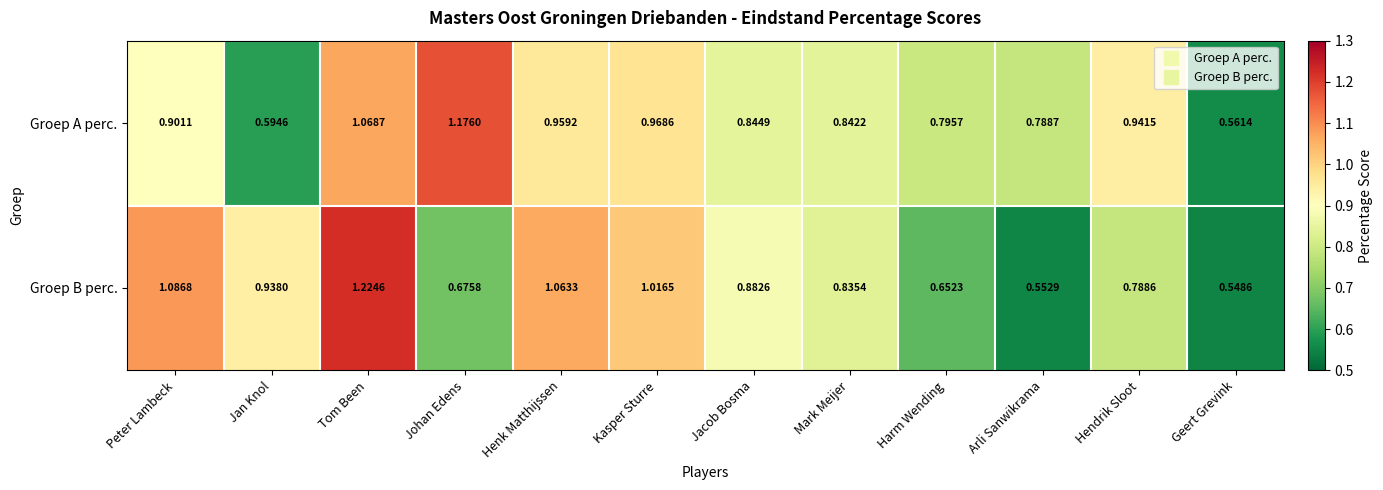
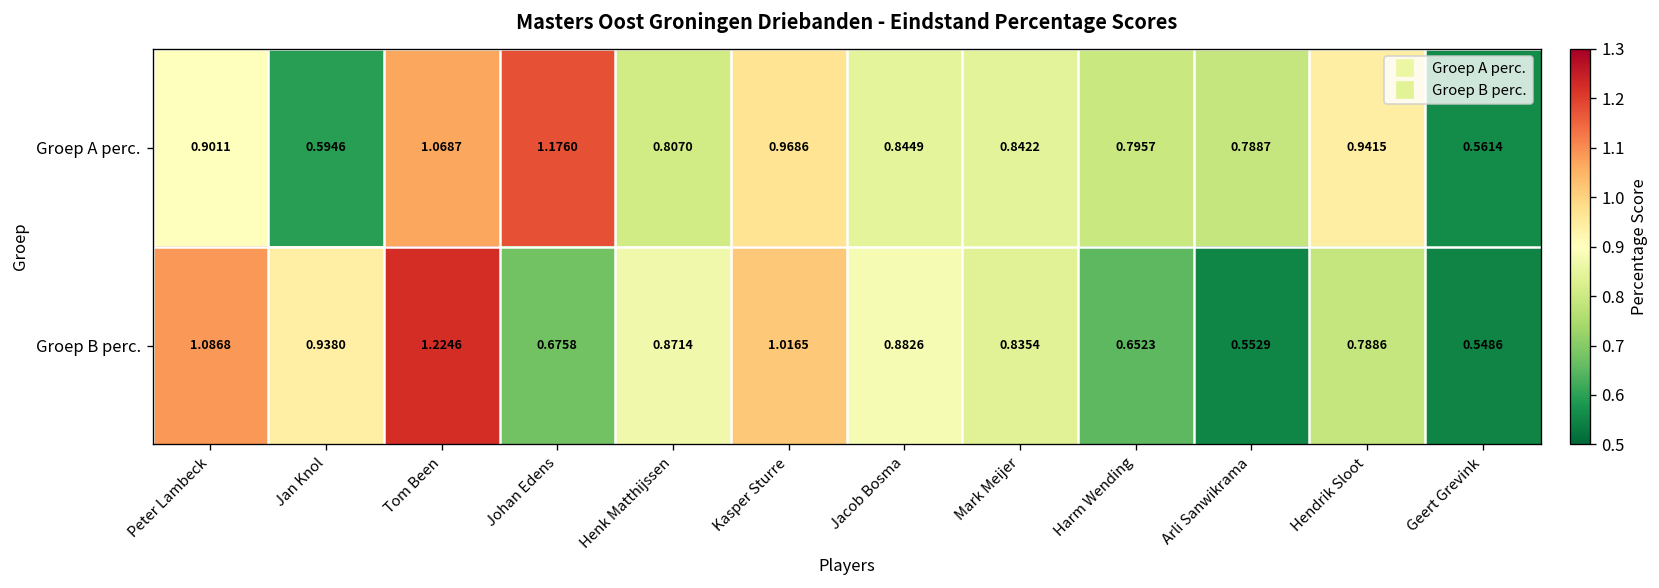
  {
    "Groep A perc.": {
      "Peter Lambeck": 0.9011,
      "Jan Knol": 0.5946,
      "Tom Been": 1.0687,
      "Johan Edens": 1.1760,
-     "Henk Matthijssen": 0.9592,
+     "Henk Matthijssen": 0.8070,
      "Kasper Sturre": 0.9686,
      "Jacob Bosma": 0.8449,
      "Mark Meijer": 0.8422,
      "Harm Wending": 0.7957,
      "Arli Sanwikrama": 0.7887,
      "Hendrik Sloot": 0.9415,
      "Geert Grevink": 0.5614
    },
    "Groep B perc.": {
      "Peter Lambeck": 1.0868,
      "Jan Knol": 0.9380,
      "Tom Been": 1.2246,
      "Johan Edens": 0.6758,
-     "Henk Matthijssen": 1.0633,
+     "Henk Matthijssen": 0.8714,
      "Kasper Sturre": 1.0165,
      "Jacob Bosma": 0.8826,
      "Mark Meijer": 0.8354,
      "Harm Wending": 0.6523,
      "Arli Sanwikrama": 0.5529,
      "Hendrik Sloot": 0.7886,
      "Geert Grevink": 0.5486
    }
  }
